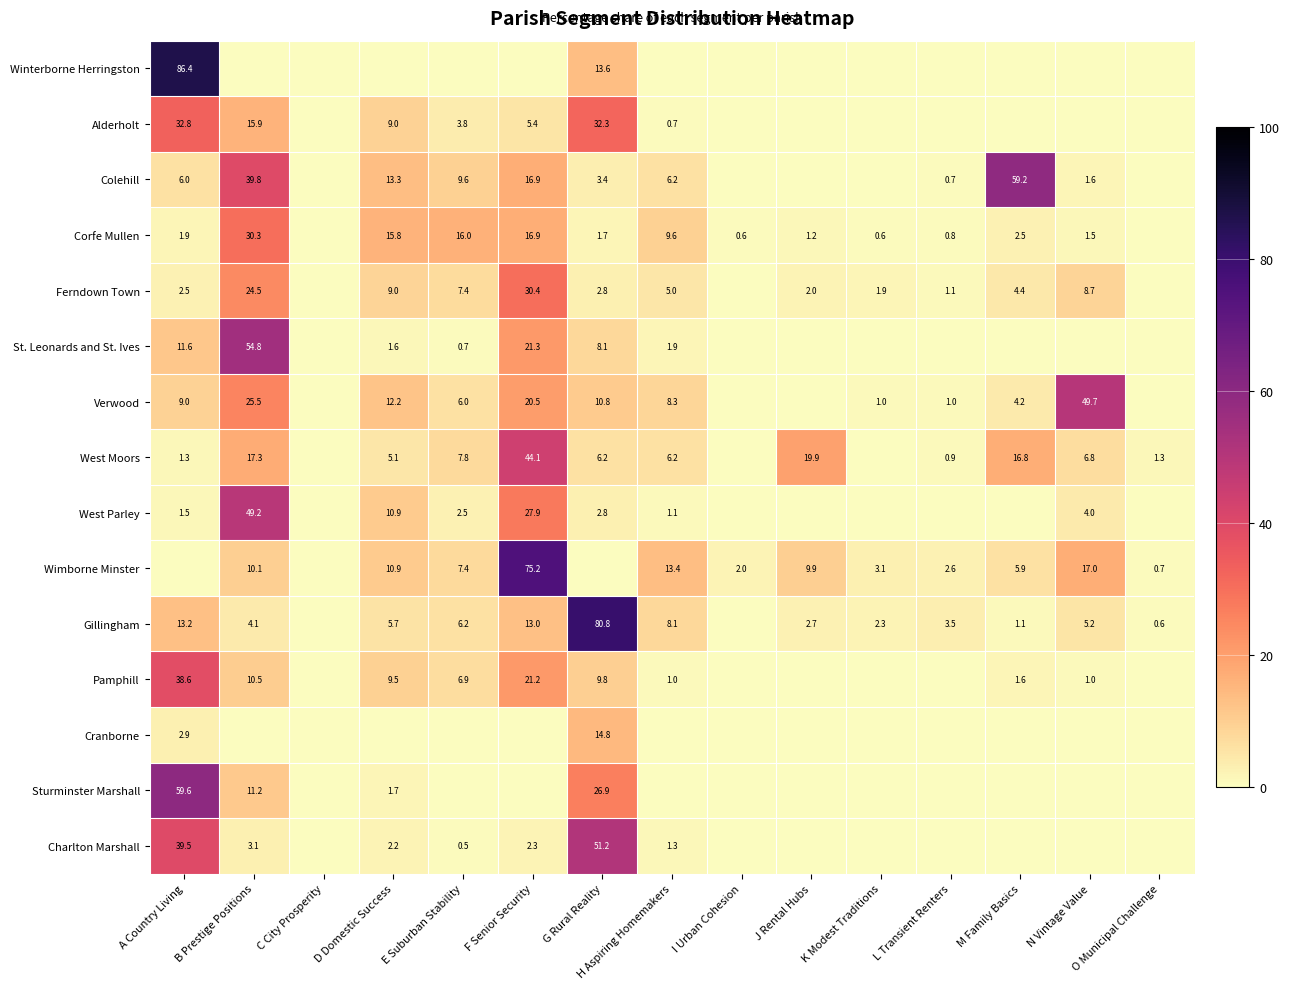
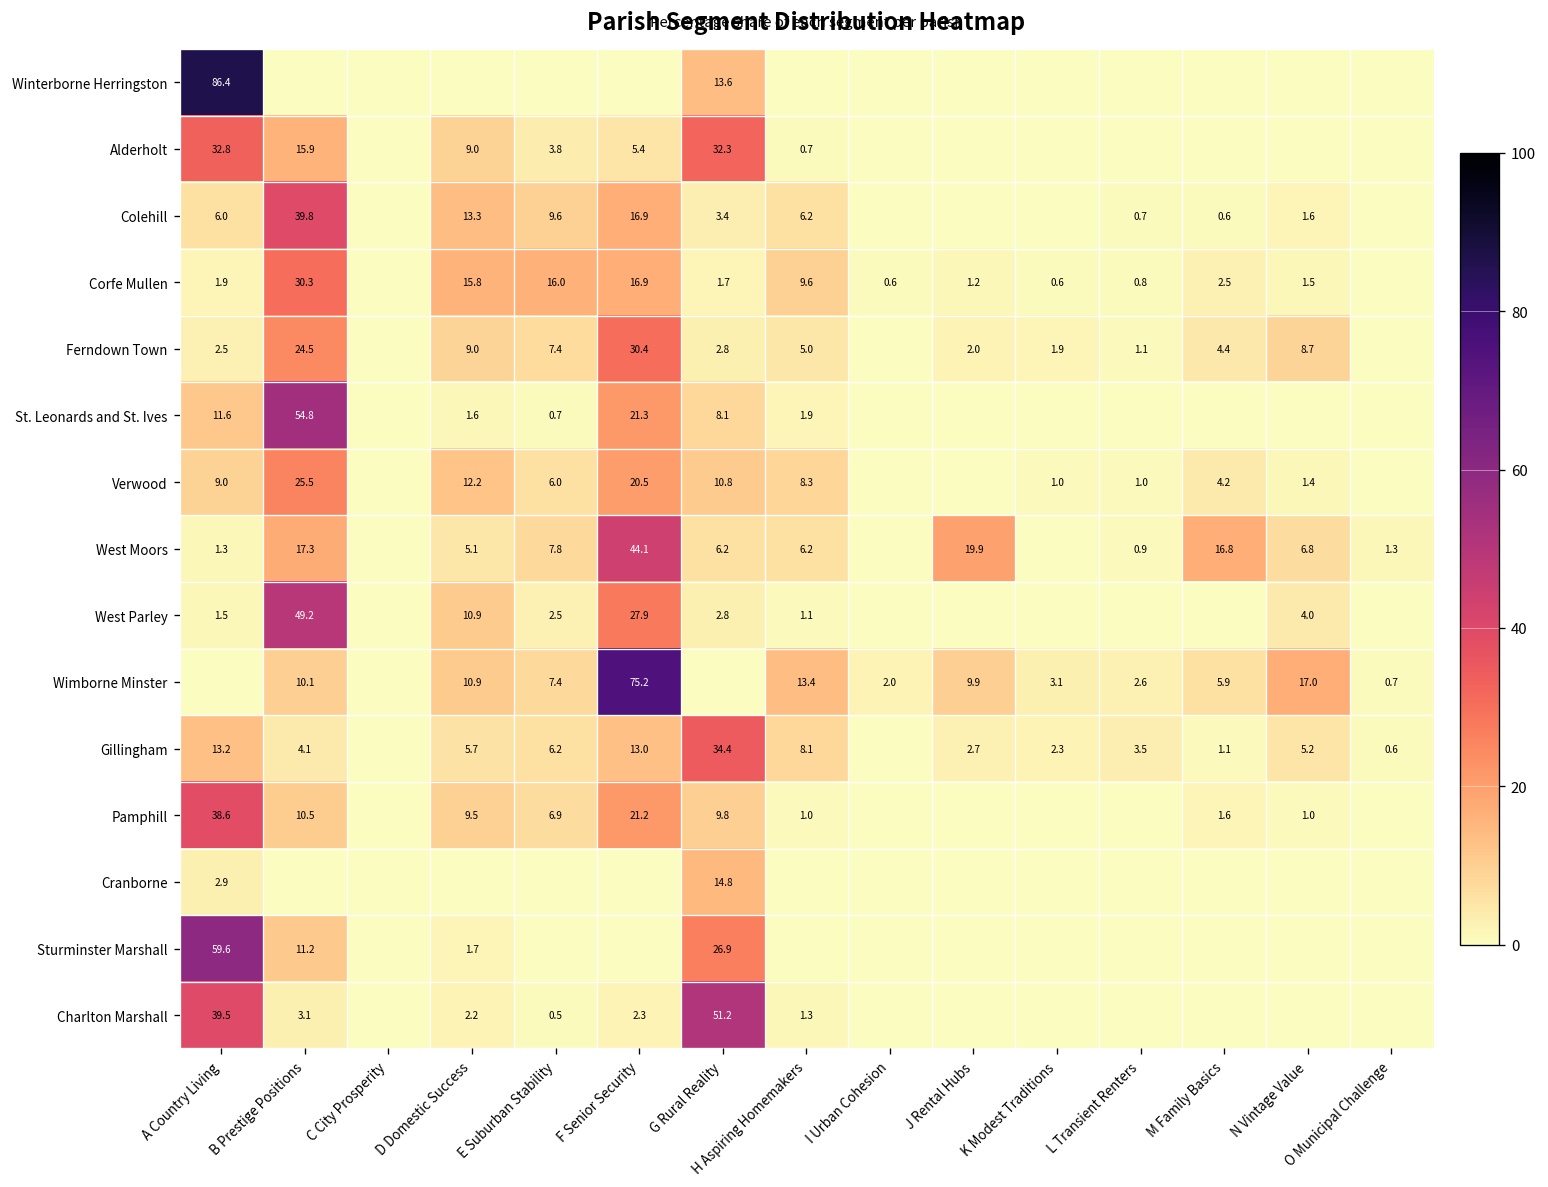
  {
    "Winterborne Herringston": {
      "A Country Living": 86.4,
      "G Rural Reality": 13.6
    },
    "Alderholt": {
      "A Country Living": 32.8,
      "B Prestige Positions": 15.9,
      "D Domestic Success": 9.0,
      "E Suburban Stability": 3.8,
      "F Senior Security": 5.4,
      "G Rural Reality": 32.3,
      "H Aspiring Homemakers": 0.7
    },
    "Colehill": {
      "A Country Living": 6.0,
      "B Prestige Positions": 39.8,
      "D Domestic Success": 13.3,
      "E Suburban Stability": 9.6,
      "F Senior Security": 16.9,
      "G Rural Reality": 3.4,
      "H Aspiring Homemakers": 6.2,
      "L Transient Renters": 0.7,
-     "M Family Basics": 59.2,
+     "M Family Basics": 0.6,
      "N Vintage Value": 1.6
    },
    "Corfe Mullen": {
      "A Country Living": 1.9,
      "B Prestige Positions": 30.3,
      "D Domestic Success": 15.8,
      "E Suburban Stability": 16.0,
      "F Senior Security": 16.9,
      "G Rural Reality": 1.7,
      "H Aspiring Homemakers": 9.6,
      "I Urban Cohesion": 0.6,
      "J Rental Hubs": 1.2,
      "K Modest Traditions": 0.6,
      "L Transient Renters": 0.8,
      "M Family Basics": 2.5,
      "N Vintage Value": 1.5
    },
    "Ferndown Town": {
      "A Country Living": 2.5,
      "B Prestige Positions": 24.5,
      "D Domestic Success": 9.0,
      "E Suburban Stability": 7.4,
      "F Senior Security": 30.4,
      "G Rural Reality": 2.8,
      "H Aspiring Homemakers": 5.0,
      "J Rental Hubs": 2.0,
      "K Modest Traditions": 1.9,
      "L Transient Renters": 1.1,
      "M Family Basics": 4.4,
      "N Vintage Value": 8.7
    },
    "St. Leonards and St. Ives": {
      "A Country Living": 11.6,
      "B Prestige Positions": 54.8,
      "D Domestic Success": 1.6,
      "E Suburban Stability": 0.7,
      "F Senior Security": 21.3,
      "G Rural Reality": 8.1,
      "H Aspiring Homemakers": 1.9
    },
    "Verwood": {
      "A Country Living": 9.0,
      "B Prestige Positions": 25.5,
      "D Domestic Success": 12.2,
      "E Suburban Stability": 6.0,
      "F Senior Security": 20.5,
      "G Rural Reality": 10.8,
      "H Aspiring Homemakers": 8.3,
      "K Modest Traditions": 1.0,
      "L Transient Renters": 1.0,
      "M Family Basics": 4.2,
-     "N Vintage Value": 49.7
+     "N Vintage Value": 1.4
    },
    "West Moors": {
      "A Country Living": 1.3,
      "B Prestige Positions": 17.3,
      "D Domestic Success": 5.1,
      "E Suburban Stability": 7.8,
      "F Senior Security": 44.1,
      "G Rural Reality": 6.2,
      "H Aspiring Homemakers": 6.2,
      "J Rental Hubs": 19.9,
      "L Transient Renters": 0.9,
      "M Family Basics": 16.8,
      "N Vintage Value": 6.8,
      "O Municipal Challenge": 1.3
    },
    "West Parley": {
      "A Country Living": 1.5,
      "B Prestige Positions": 49.2,
      "D Domestic Success": 10.9,
      "E Suburban Stability": 2.5,
      "F Senior Security": 27.9,
      "G Rural Reality": 2.8,
      "H Aspiring Homemakers": 1.1,
      "N Vintage Value": 4.0
    },
    "Wimborne Minster": {
      "B Prestige Positions": 10.1,
      "D Domestic Success": 10.9,
      "E Suburban Stability": 7.4,
      "F Senior Security": 75.2,
      "H Aspiring Homemakers": 13.4,
      "I Urban Cohesion": 2.0,
      "J Rental Hubs": 9.9,
      "K Modest Traditions": 3.1,
      "L Transient Renters": 2.6,
      "M Family Basics": 5.9,
      "N Vintage Value": 17.0,
      "O Municipal Challenge": 0.7
    },
    "Gillingham": {
      "A Country Living": 13.2,
      "B Prestige Positions": 4.1,
      "D Domestic Success": 5.7,
      "E Suburban Stability": 6.2,
      "F Senior Security": 13.0,
-     "G Rural Reality": 80.8,
+     "G Rural Reality": 34.4,
      "H Aspiring Homemakers": 8.1,
      "J Rental Hubs": 2.7,
      "K Modest Traditions": 2.3,
      "L Transient Renters": 3.5,
      "M Family Basics": 1.1,
      "N Vintage Value": 5.2,
      "O Municipal Challenge": 0.6
    },
    "Pamphill": {
      "A Country Living": 38.6,
      "B Prestige Positions": 10.5,
      "D Domestic Success": 9.5,
      "E Suburban Stability": 6.9,
      "F Senior Security": 21.2,
      "G Rural Reality": 9.8,
      "H Aspiring Homemakers": 1.0,
      "M Family Basics": 1.6,
      "N Vintage Value": 1.0
    },
    "Cranborne": {
      "A Country Living": 2.9,
      "G Rural Reality": 14.8
    },
    "Sturminster Marshall": {
      "A Country Living": 59.6,
      "B Prestige Positions": 11.2,
      "D Domestic Success": 1.7,
      "G Rural Reality": 26.9
    },
    "Charlton Marshall": {
      "A Country Living": 39.5,
      "B Prestige Positions": 3.1,
      "D Domestic Success": 2.2,
      "E Suburban Stability": 0.5,
      "F Senior Security": 2.3,
      "G Rural Reality": 51.2,
      "H Aspiring Homemakers": 1.3
    }
  }
